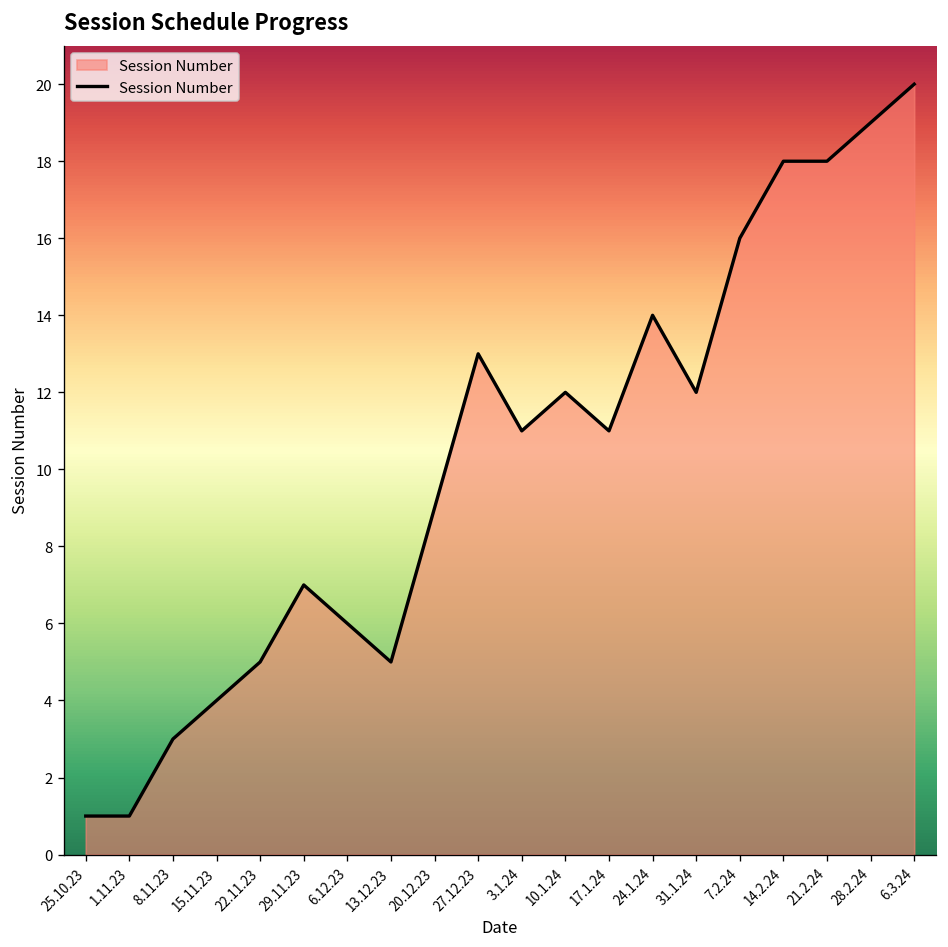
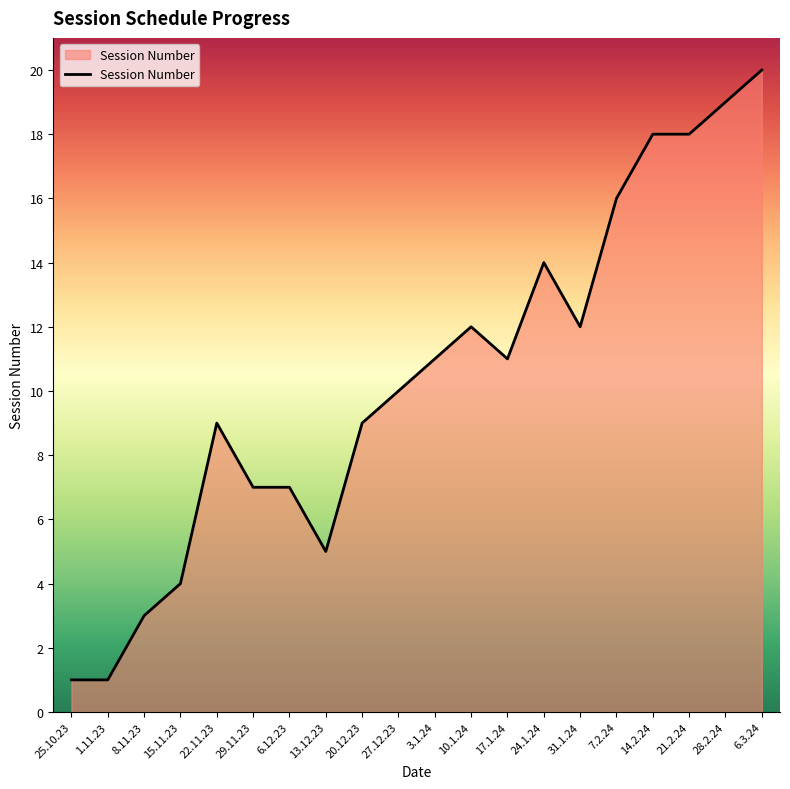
  {
    "25.10.23": 1,
    "1.11.23": 1,
    "8.11.23": 3,
    "15.11.23": 4,
-   "22.11.23": 5,
+   "22.11.23": 9,
    "29.11.23": 7,
-   "6.12.23": 6,
+   "6.12.23": 7,
    "13.12.23": 5,
    "20.12.23": 9,
-   "27.12.23": 13,
+   "27.12.23": 10,
    "3.1.24": 11,
    "10.1.24": 12,
    "17.1.24": 11,
    "24.1.24": 14,
    "31.1.24": 12,
    "7.2.24": 16,
    "14.2.24": 18,
    "21.2.24": 18,
    "28.2.24": 19,
    "6.3.24": 20
  }
